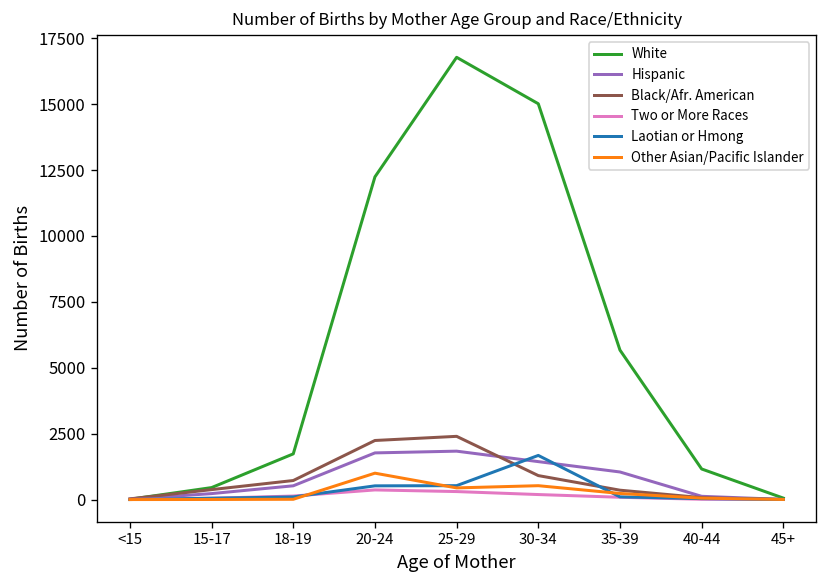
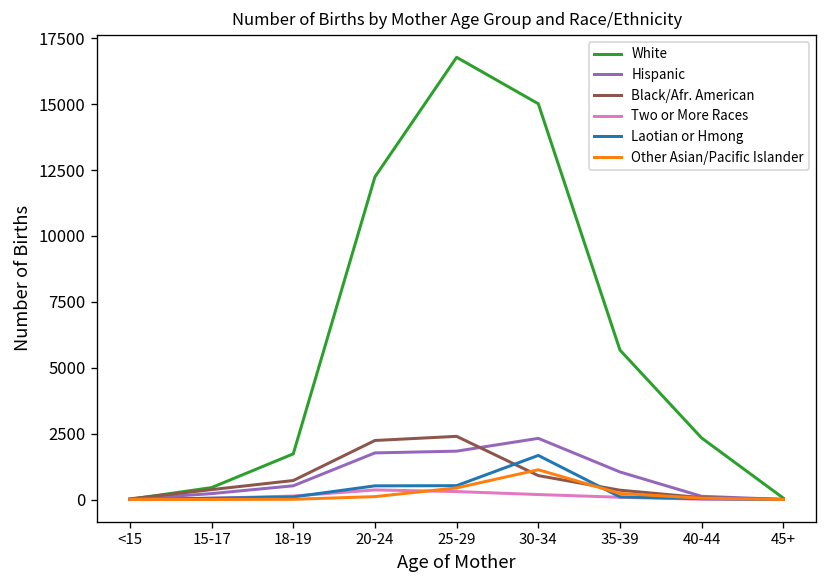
  {
    "White": {
      "18-19": 1700,
      "20-24": 12200,
      "25-29": 16800,
      "30-34": 15000,
      "35-39": 5700,
-     "40-44": 1200
+     "40-44": 2300
    },
    "Hispanic": {
      "15-17": 200,
      "18-19": 500,
      "20-24": 1800,
      "25-29": 1800,
-     "30-34": 1400,
+     "30-34": 2300,
      "35-39": 1000
    },
    "Black/Afr. American": {
      "18-19": 700,
      "20-24": 2200,
      "25-29": 2400,
      "30-34": 900,
      "35-39": 400
    },
    "Two or More Races": {
      "20-24": 400,
      "25-29": 300,
      "30-34": 200
    },
    "Laotian or Hmong": {
      "20-24": 500,
      "30-34": 1700
    },
    "Other Asian/Pacific Islander": {
-     "20-24": 1000,
-     "30-34": 500,
+     "20-24": 100,
+     "30-34": 1100,
      "35-39": 200
    }
  }
